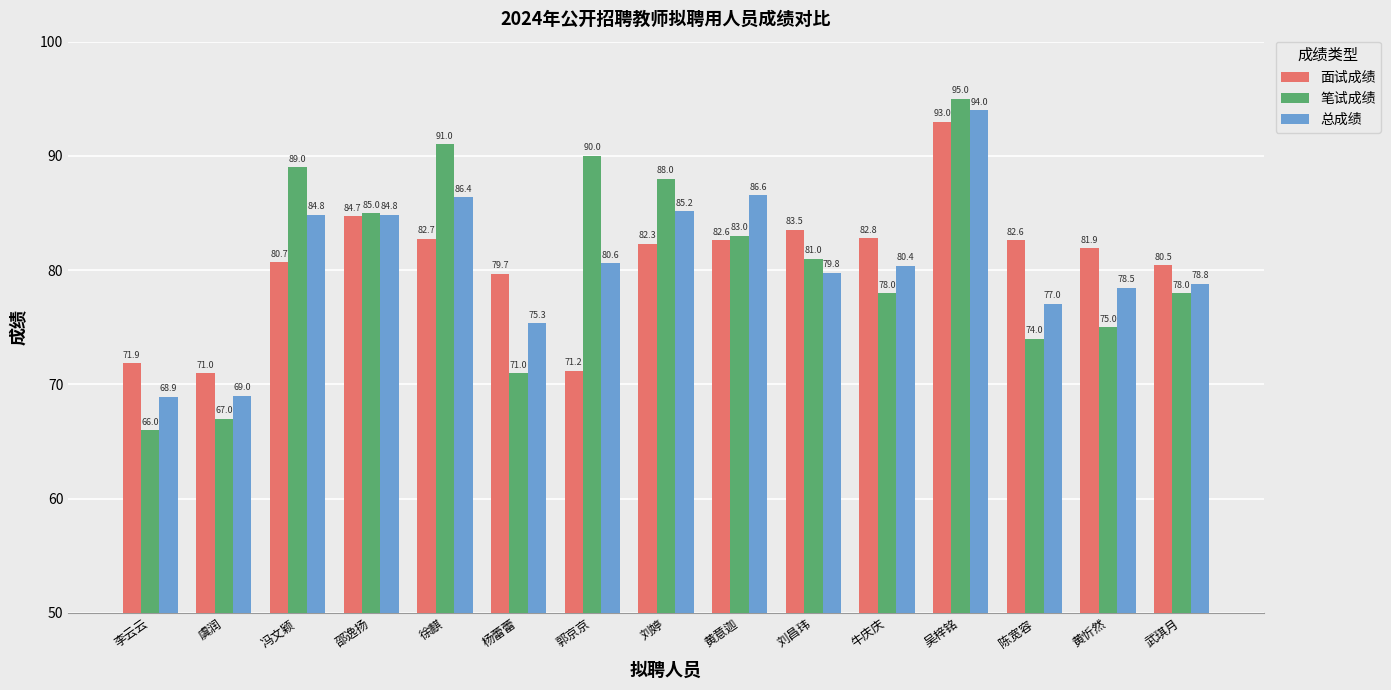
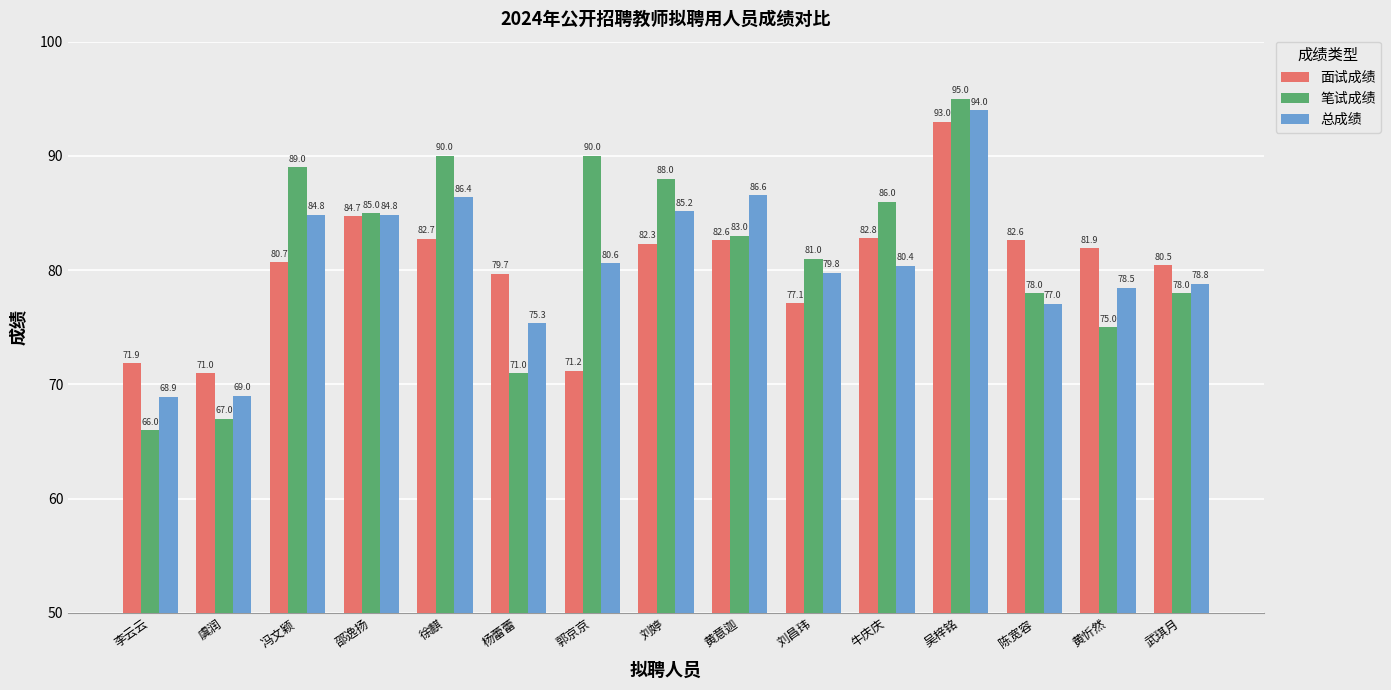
  {
    "面试成绩": {
      "李云云": 71.9,
      "虞润": 71.0,
      "冯文颖": 80.7,
      "邵逸扬": 84.7,
      "徐麒": 82.7,
      "杨蕾蕾": 79.7,
      "郭京京": 71.2,
      "刘婷": 82.3,
      "黄意迦": 82.6,
-     "刘昌玮": 83.5,
+     "刘昌玮": 77.1,
      "牛庆庆": 82.8,
      "吴梓铭": 93.0,
      "陈宽容": 82.6,
      "黄忻然": 81.9,
      "武琪月": 80.5
    },
    "笔试成绩": {
      "李云云": 66.0,
      "虞润": 67.0,
      "冯文颖": 89.0,
      "邵逸扬": 85.0,
-     "徐麒": 91.0,
+     "徐麒": 90.0,
      "杨蕾蕾": 71.0,
      "郭京京": 90.0,
      "刘婷": 88.0,
      "黄意迦": 83.0,
      "刘昌玮": 81.0,
-     "牛庆庆": 78.0,
+     "牛庆庆": 86.0,
      "吴梓铭": 95.0,
-     "陈宽容": 74.0,
+     "陈宽容": 78.0,
      "黄忻然": 75.0,
      "武琪月": 78.0
    },
    "总成绩": {
      "李云云": 68.9,
      "虞润": 69.0,
      "冯文颖": 84.8,
      "邵逸扬": 84.8,
      "徐麒": 86.4,
      "杨蕾蕾": 75.3,
      "郭京京": 80.6,
      "刘婷": 85.2,
      "黄意迦": 86.6,
      "刘昌玮": 79.8,
      "牛庆庆": 80.4,
      "吴梓铭": 94.0,
      "陈宽容": 77.0,
      "黄忻然": 78.5,
      "武琪月": 78.8
    }
  }
